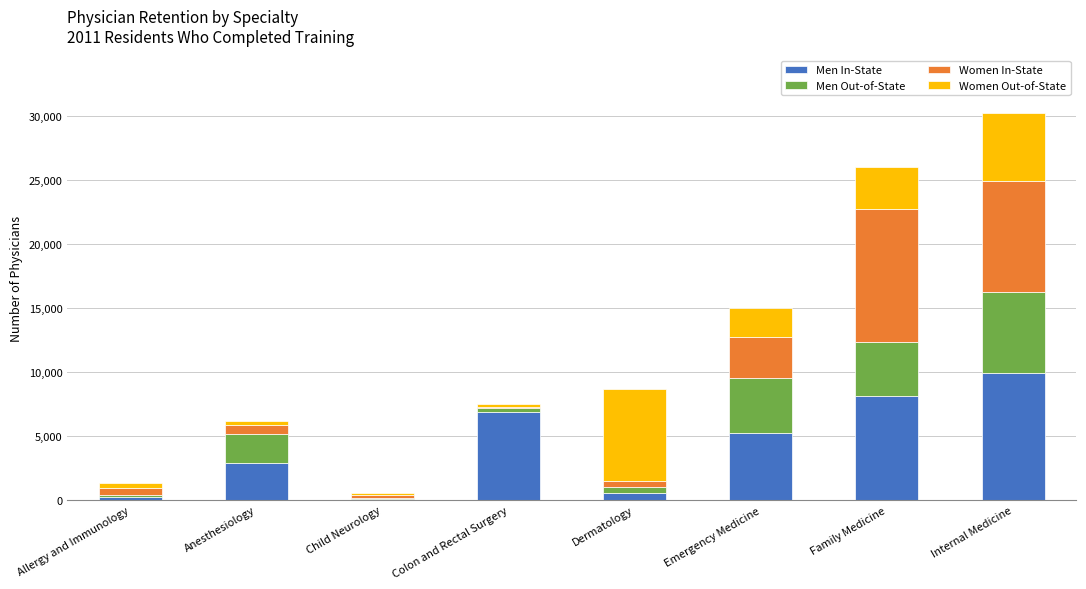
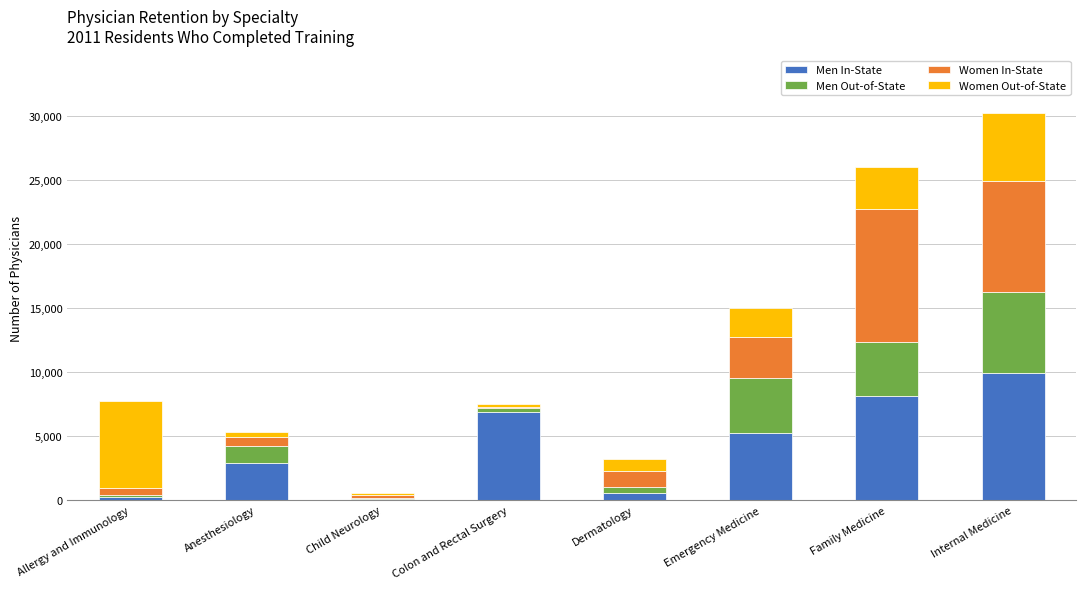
  {
    "Men In-State": {
      "Allergy and Immunology": "200",
      "Anesthesiology": "2,900",
      "Colon and Rectal Surgery": "6,900",
      "Dermatology": "600",
      "Emergency Medicine": "5,200",
      "Family Medicine": "8,200",
      "Internal Medicine": "9,900"
    },
    "Men Out-of-State": {
      "Allergy and Immunology": "200",
-     "Anesthesiology": "2,200",
+     "Anesthesiology": "1,300",
      "Colon and Rectal Surgery": "300",
      "Dermatology": "500",
      "Emergency Medicine": "4,300",
      "Family Medicine": "4,200",
      "Internal Medicine": "6,300"
    },
    "Women In-State": {
      "Allergy and Immunology": "500",
      "Anesthesiology": "700",
      "Child Neurology": "200",
-     "Dermatology": "400",
+     "Dermatology": "1,200",
      "Emergency Medicine": "3,200",
      "Family Medicine": "10,400",
      "Internal Medicine": "8,700"
    },
    "Women Out-of-State": {
-     "Allergy and Immunology": "300",
+     "Allergy and Immunology": "6,800",
      "Anesthesiology": "400",
-     "Dermatology": "7,200",
+     "Dermatology": "900",
      "Emergency Medicine": "2,300",
      "Family Medicine": "3,300",
      "Internal Medicine": "5,300"
    }
  }
